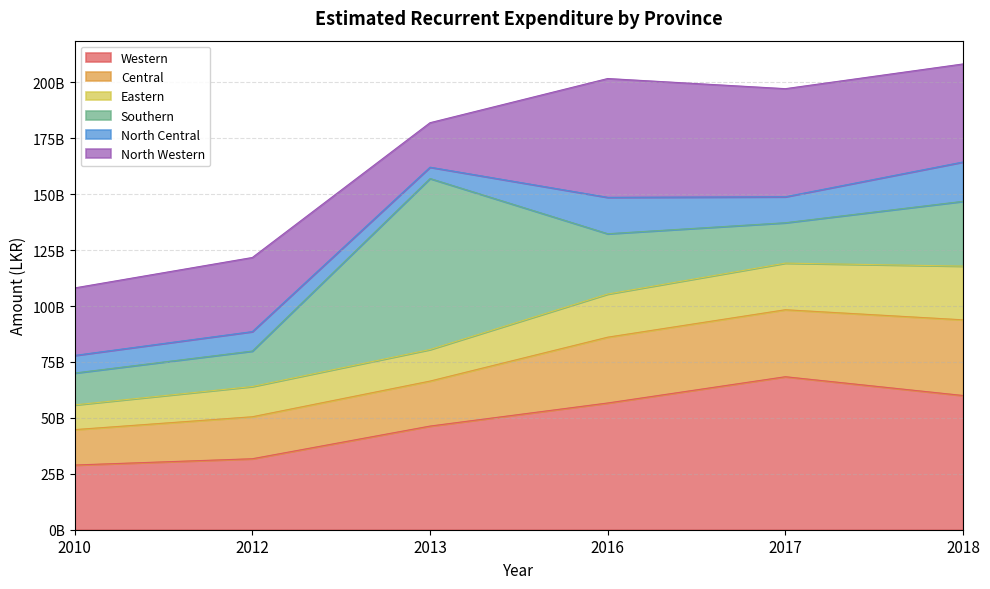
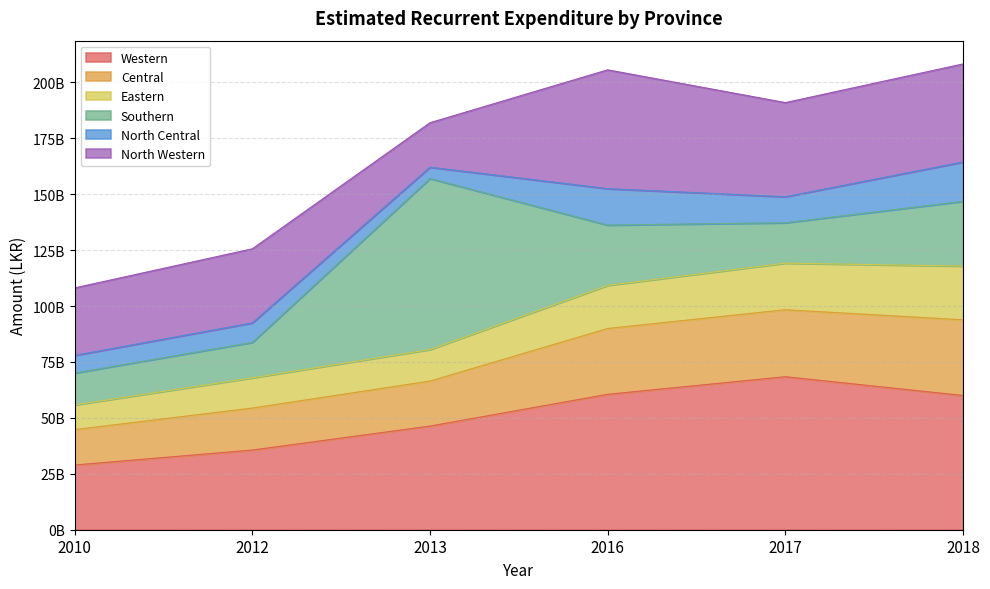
  {
    "Western": {
      "2010": 29000000000,
-     "2012": 32000000000,
+     "2012": 36000000000,
      "2013": 46000000000,
-     "2016": 57000000000,
+     "2016": 61000000000,
      "2017": 68000000000,
      "2018": 60000000000
    },
    "Southern": {
      "2010": 14000000000,
      "2012": 16000000000,
      "2013": 76000000000,
      "2016": 27000000000,
      "2017": 18000000000,
      "2018": 29000000000
    },
    "North Central": {
      "2010": 8000000000,
      "2012": 9000000000,
      "2013": 5000000000,
      "2016": 16000000000,
      "2017": 12000000000,
      "2018": 18000000000
    },
    "North Western": {
      "2010": 30000000000,
      "2012": 33000000000,
      "2013": 20000000000,
      "2016": 53000000000,
-     "2017": 48000000000,
+     "2017": 42000000000,
      "2018": 44000000000
    }
  }
